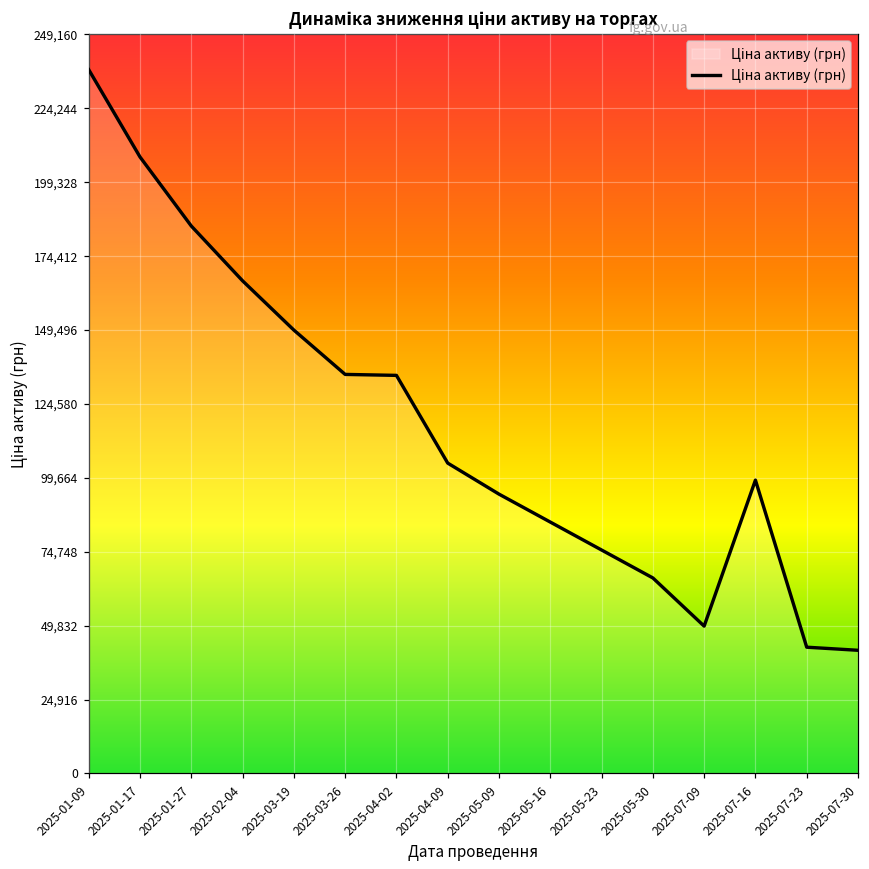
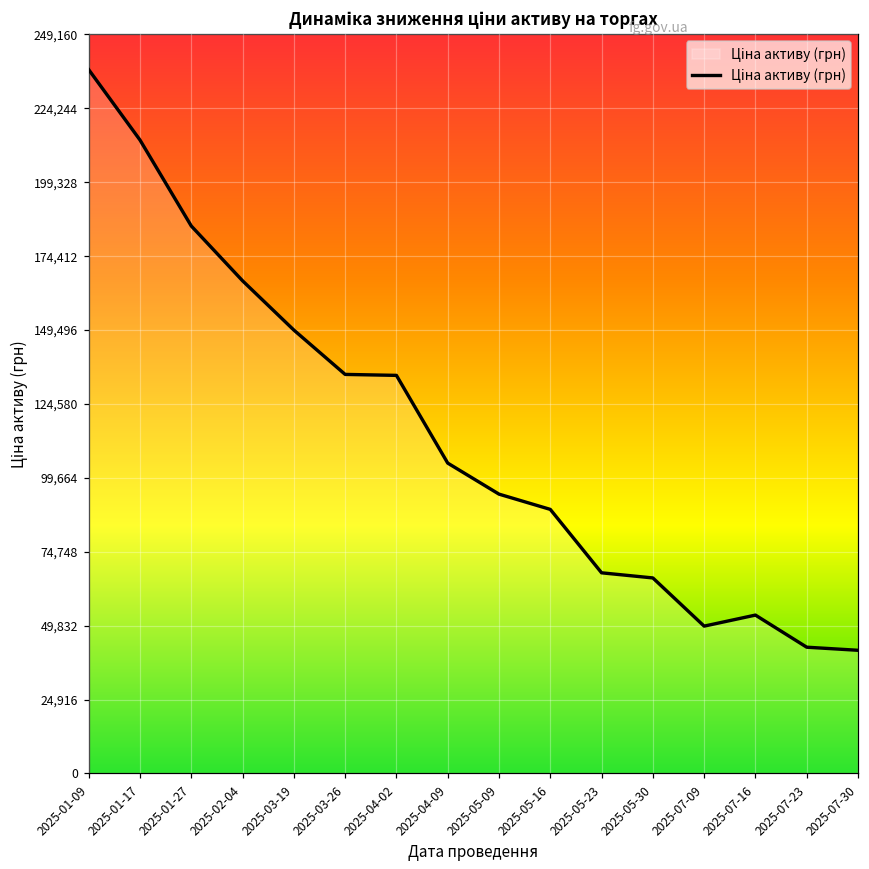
  {
    "2025-01-09": "237,000",
-   "2025-01-17": "208,000",
+   "2025-01-17": "214,000",
    "2025-01-27": "185,000",
    "2025-02-04": "166,000",
    "2025-03-19": "149,000",
    "2025-03-26": "135,000",
    "2025-04-02": "134,000",
    "2025-04-09": "105,000",
    "2025-05-09": "94,000",
-   "2025-05-16": "85,000",
-   "2025-05-23": "75,000",
+   "2025-05-16": "89,000",
+   "2025-05-23": "68,000",
    "2025-05-30": "66,000",
    "2025-07-09": "50,000",
-   "2025-07-16": "99,000",
+   "2025-07-16": "53,000",
    "2025-07-23": "43,000",
    "2025-07-30": "42,000"
  }
